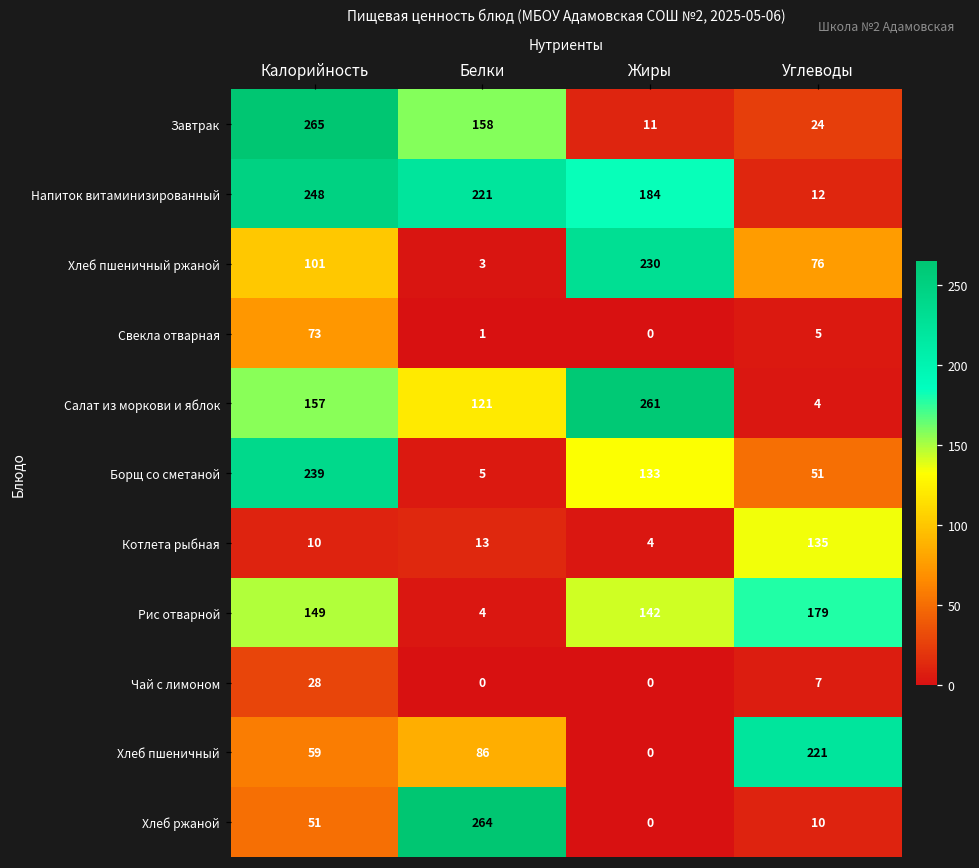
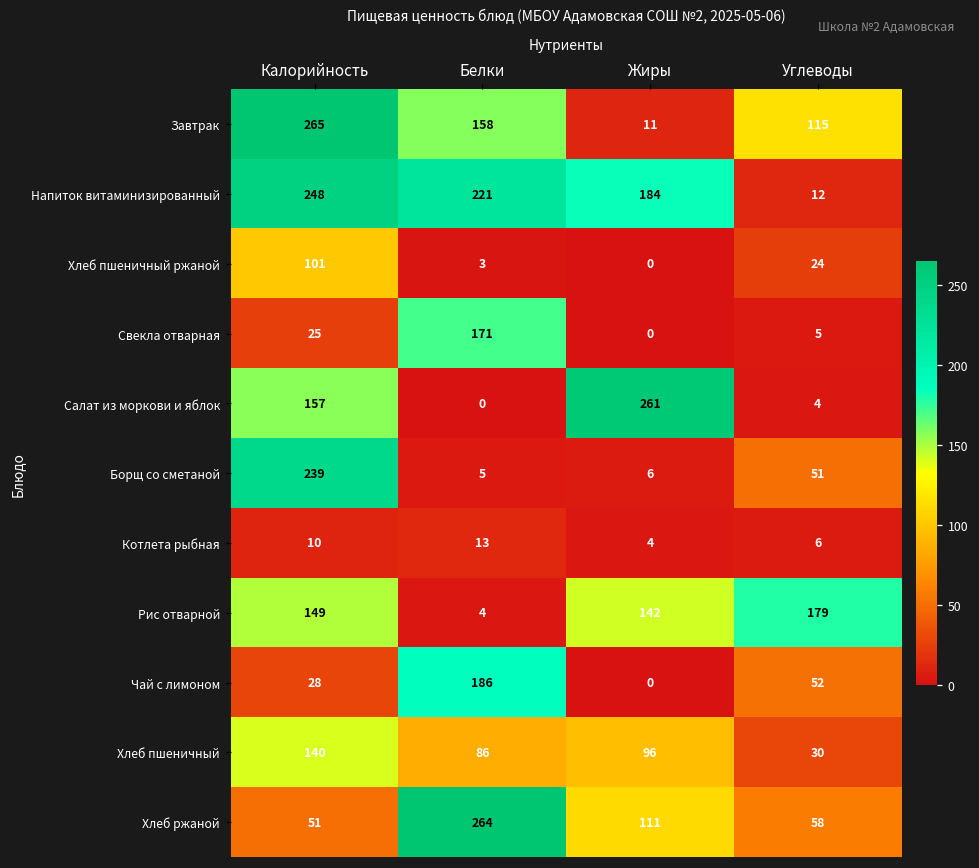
  {
    "Завтрак": {
      "Калорийность": 265,
      "Белки": 158,
      "Жиры": 11,
-     "Углеводы": 24
+     "Углеводы": 115
    },
    "Напиток витаминизированный": {
      "Калорийность": 248,
      "Белки": 221,
      "Жиры": 184,
      "Углеводы": 12
    },
    "Хлеб пшеничный ржаной": {
      "Калорийность": 101,
      "Белки": 3,
-     "Жиры": 230,
-     "Углеводы": 76
+     "Жиры": 0,
+     "Углеводы": 24
    },
    "Свекла отварная": {
-     "Калорийность": 73,
-     "Белки": 1,
+     "Калорийность": 25,
+     "Белки": 171,
      "Жиры": 0,
      "Углеводы": 5
    },
    "Салат из моркови и яблок": {
      "Калорийность": 157,
-     "Белки": 121,
+     "Белки": 0,
      "Жиры": 261,
      "Углеводы": 4
    },
    "Борщ со сметаной": {
      "Калорийность": 239,
      "Белки": 5,
-     "Жиры": 133,
+     "Жиры": 6,
      "Углеводы": 51
    },
    "Котлета рыбная": {
      "Калорийность": 10,
      "Белки": 13,
      "Жиры": 4,
-     "Углеводы": 135
+     "Углеводы": 6
    },
    "Рис отварной": {
      "Калорийность": 149,
      "Белки": 4,
      "Жиры": 142,
      "Углеводы": 179
    },
    "Чай с лимоном": {
      "Калорийность": 28,
-     "Белки": 0,
+     "Белки": 186,
      "Жиры": 0,
-     "Углеводы": 7
+     "Углеводы": 52
    },
    "Хлеб пшеничный": {
-     "Калорийность": 59,
+     "Калорийность": 140,
      "Белки": 86,
-     "Жиры": 0,
-     "Углеводы": 221
+     "Жиры": 96,
+     "Углеводы": 30
    },
    "Хлеб ржаной": {
      "Калорийность": 51,
      "Белки": 264,
-     "Жиры": 0,
-     "Углеводы": 10
+     "Жиры": 111,
+     "Углеводы": 58
    }
  }
